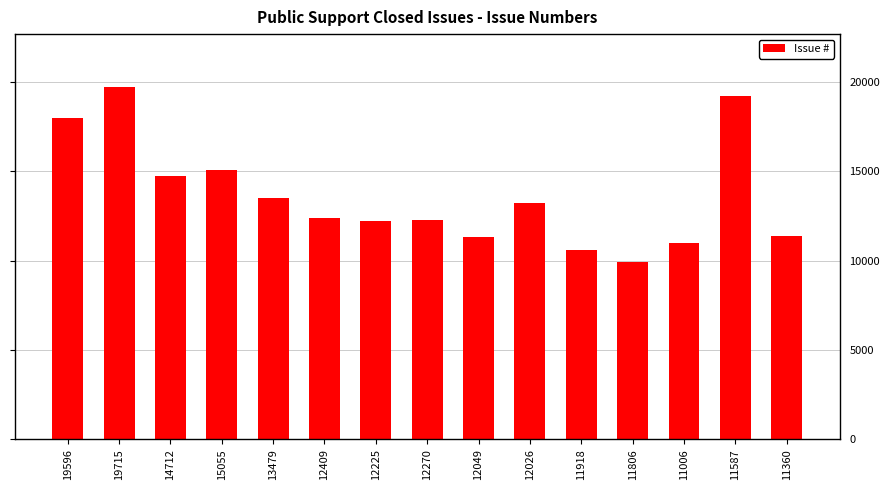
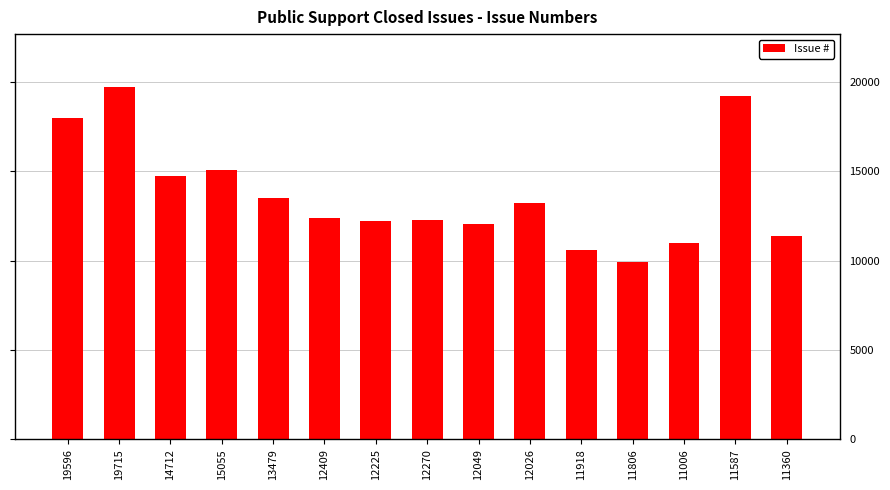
  {
    "19596": 18000,
    "19715": 19700,
    "14712": 14700,
    "15055": 15100,
    "13479": 13500,
    "12409": 12400,
    "12225": 12200,
    "12270": 12300,
-   "12049": 11300,
+   "12049": 12000,
    "12026": 13200,
    "11918": 10600,
    "11806": 9900,
    "11006": 11000,
    "11587": 19200,
    "11360": 11400
  }
